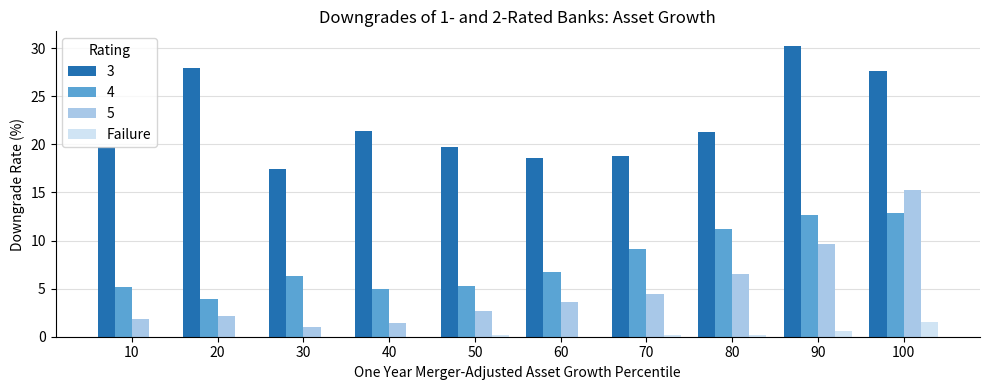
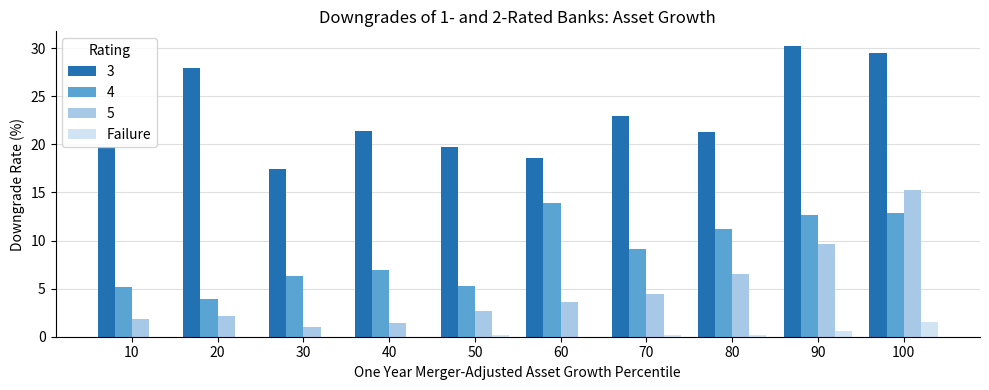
  {
    "3": {
      "10": 20,
      "20": 28,
      "30": 17,
      "40": 21,
      "50": 20,
      "60": 19,
-     "70": 19,
+     "70": 23,
      "80": 21,
      "90": 30,
-     "100": 28
+     "100": 30
    },
    "4": {
      "10": 5,
      "20": 4,
      "30": 6,
-     "40": 5,
+     "40": 7,
      "50": 5,
-     "60": 7,
+     "60": 14,
      "70": 9,
      "80": 11,
      "90": 13,
      "100": 13
    }
  }
